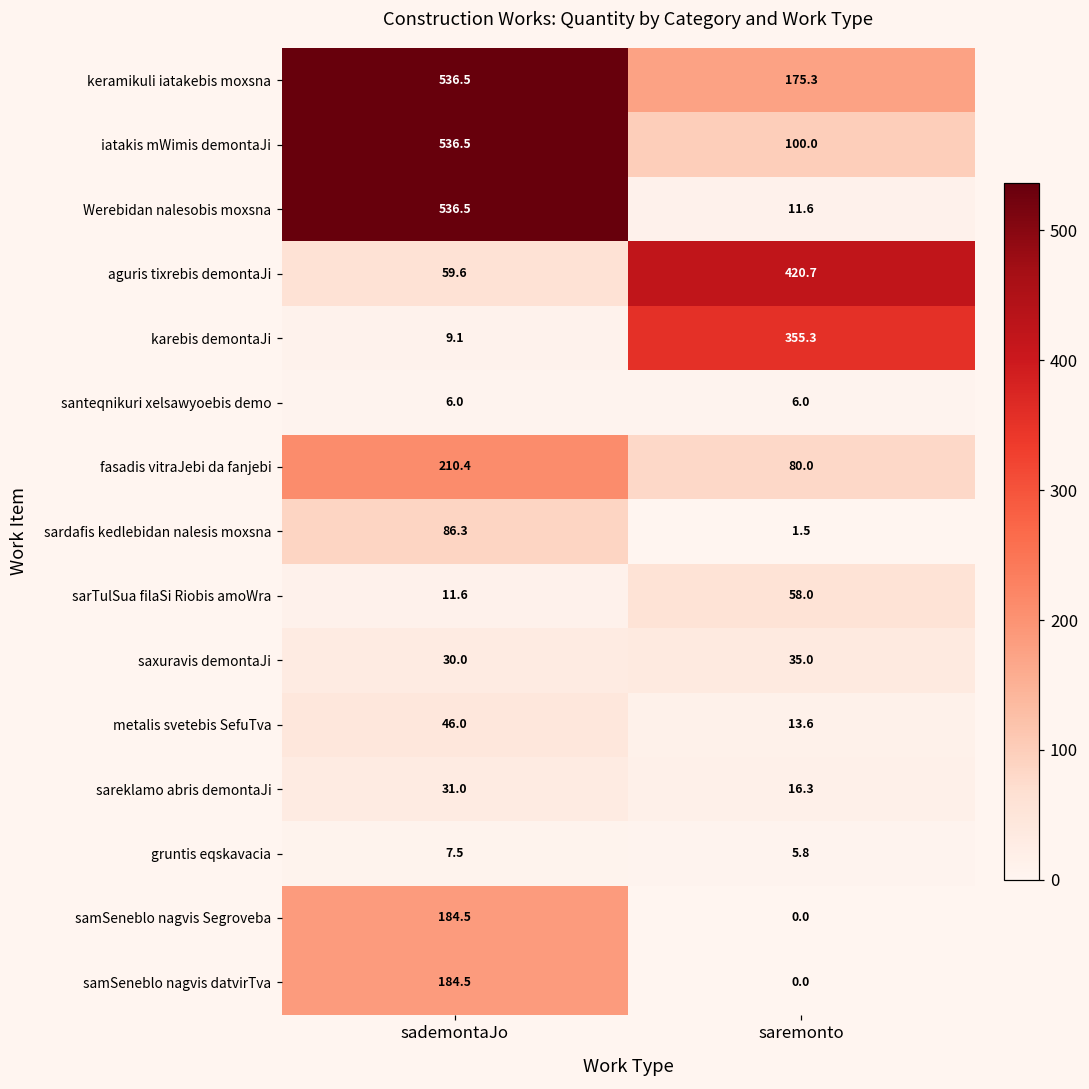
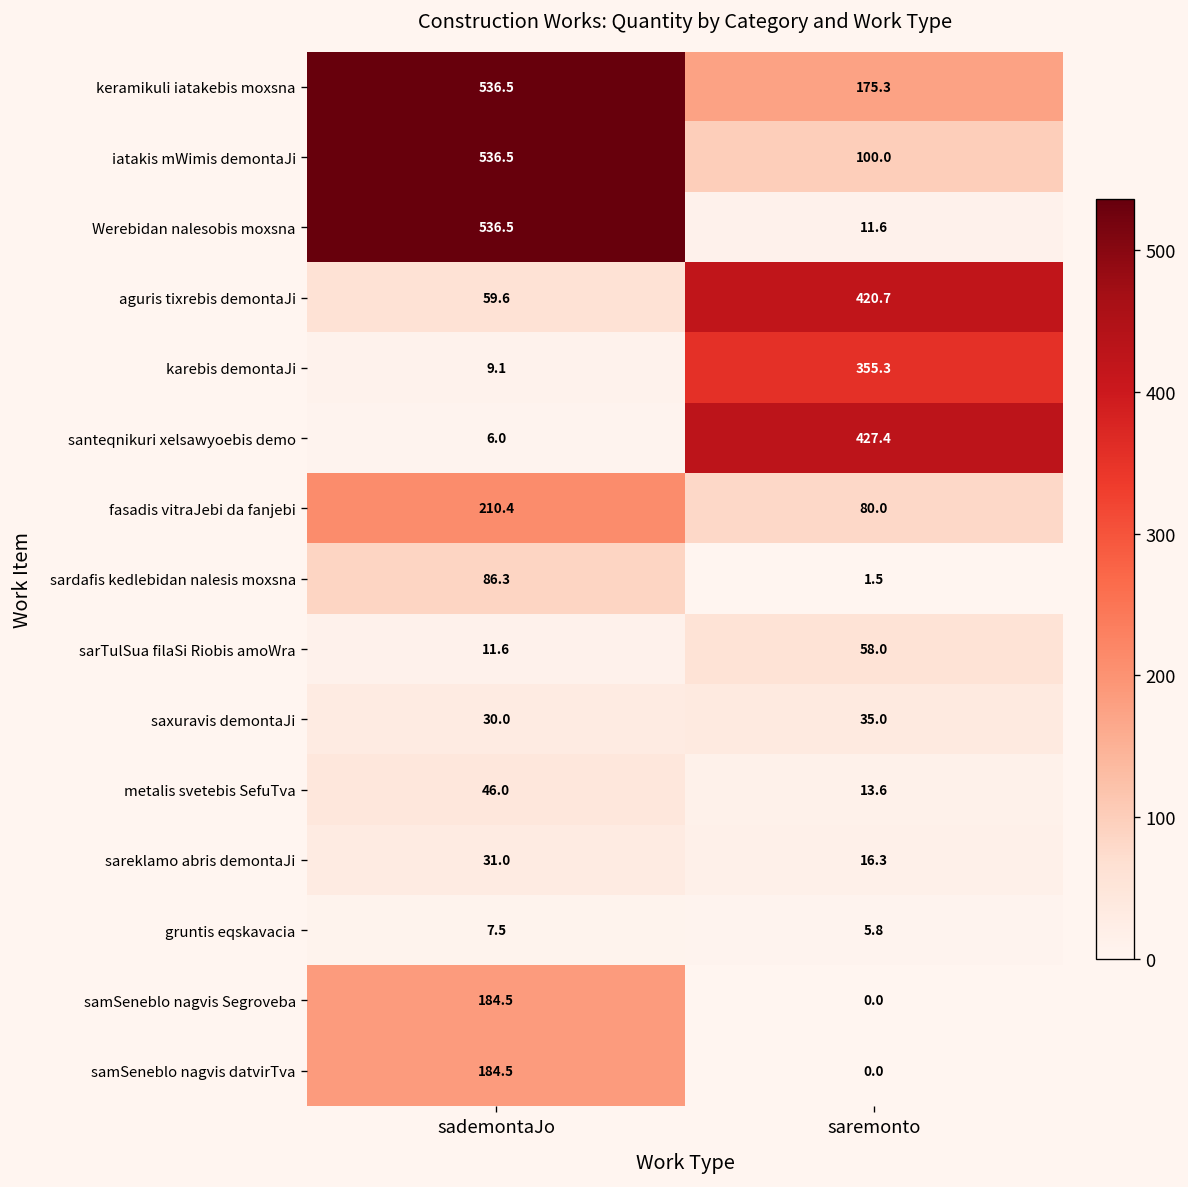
  {
    "keramikuli iatakebis moxsna": {
      "sademontaJo": 536.5,
      "saremonto": 175.3
    },
    "iatakis mWimis demontaJi": {
      "sademontaJo": 536.5,
      "saremonto": 100.0
    },
    "Werebidan nalesobis moxsna": {
      "sademontaJo": 536.5,
      "saremonto": 11.6
    },
    "aguris tixrebis demontaJi": {
      "sademontaJo": 59.6,
      "saremonto": 420.7
    },
    "karebis demontaJi": {
      "sademontaJo": 9.1,
      "saremonto": 355.3
    },
    "santeqnikuri xelsawyoebis demo": {
      "sademontaJo": 6.0,
-     "saremonto": 6.0
+     "saremonto": 427.4
    },
    "fasadis vitraJebi da fanjebi": {
      "sademontaJo": 210.4,
      "saremonto": 80.0
    },
    "sardafis kedlebidan nalesis moxsna": {
      "sademontaJo": 86.3,
      "saremonto": 1.5
    },
    "sarTulSua filaSi Riobis amoWra": {
      "sademontaJo": 11.6,
      "saremonto": 58.0
    },
    "saxuravis demontaJi": {
      "sademontaJo": 30.0,
      "saremonto": 35.0
    },
    "metalis svetebis SefuTva": {
      "sademontaJo": 46.0,
      "saremonto": 13.6
    },
    "sareklamo abris demontaJi": {
      "sademontaJo": 31.0,
      "saremonto": 16.3
    },
    "gruntis eqskavacia": {
      "sademontaJo": 7.5,
      "saremonto": 5.8
    },
    "samSeneblo nagvis Segroveba": {
      "sademontaJo": 184.5,
      "saremonto": 0.0
    },
    "samSeneblo nagvis datvirTva": {
      "sademontaJo": 184.5,
      "saremonto": 0.0
    }
  }
